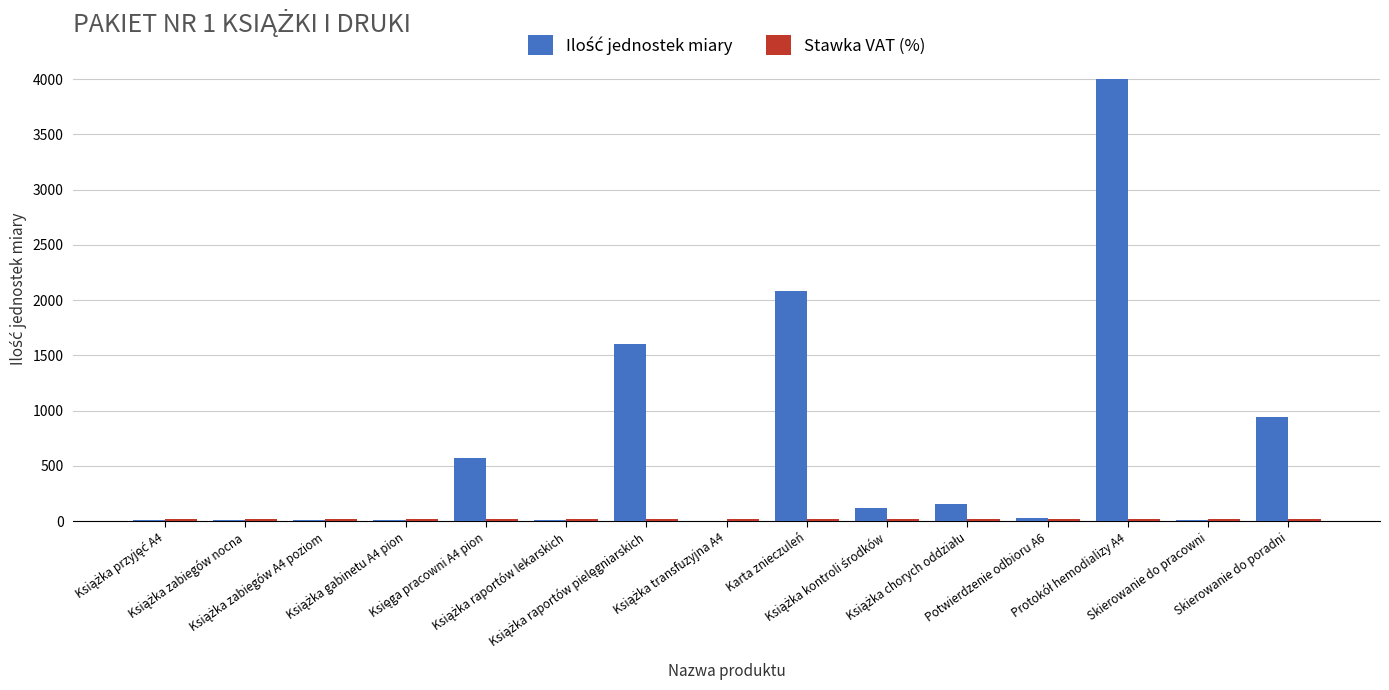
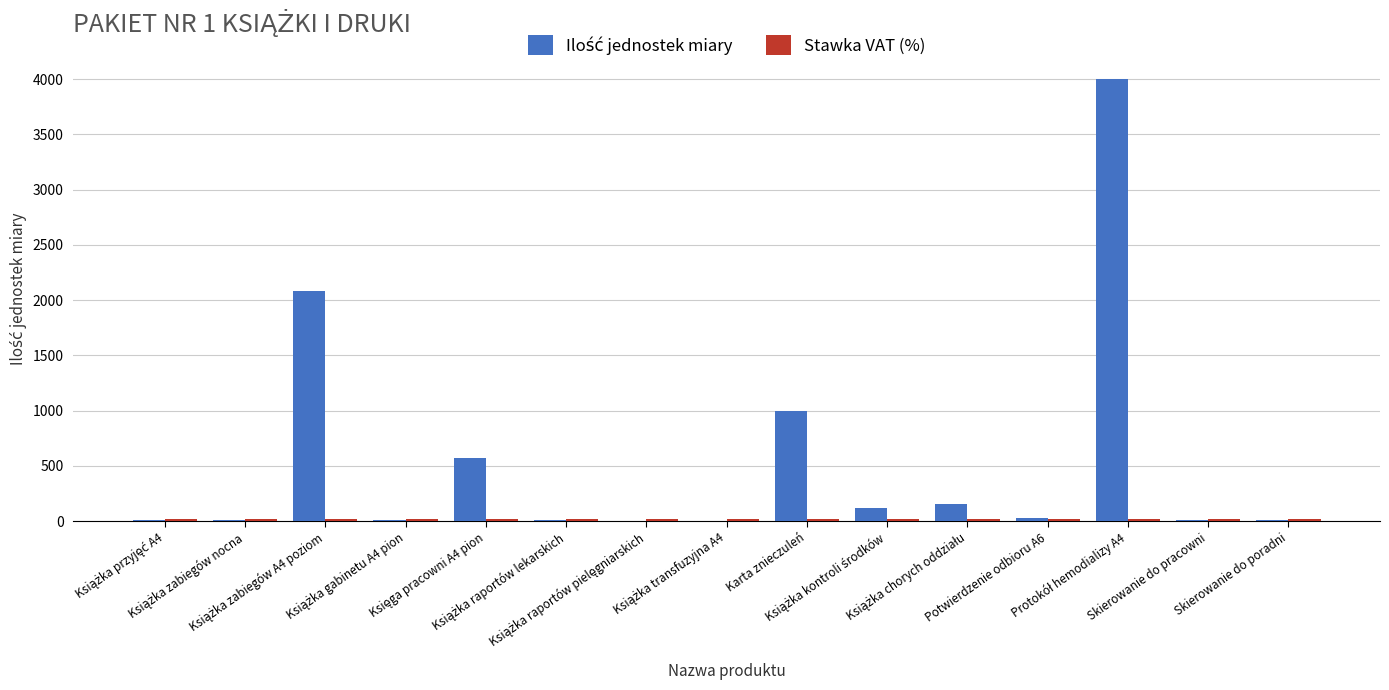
  {
    "Ilość jednostek miary": {
-     "Książka zabiegów A4 poziom": 10,
+     "Książka zabiegów A4 poziom": 2080,
      "Księga pracowni A4 pion": 570,
-     "Książka raportów pielęgniarskich": 1610,
-     "Karta znieczuleń": 2080,
+     "Książka raportów pielęgniarskich": 0,
+     "Karta znieczuleń": 1000,
      "Książka kontroli środków": 120,
      "Książka chorych oddziału": 160,
      "Potwierdzenie odbioru A6": 20,
      "Protokół hemodializy A4": 4000,
-     "Skierowanie do poradni": 940
+     "Skierowanie do poradni": 10
    },
    "Stawka VAT (%)": {
      "Książka przyjęć A4": 20,
      "Książka zabiegów nocna": 20,
      "Książka zabiegów A4 poziom": 20,
      "Książka gabinetu A4 pion": 20,
      "Księga pracowni A4 pion": 20,
      "Książka raportów lekarskich": 20,
      "Książka raportów pielęgniarskich": 20,
      "Książka transfuzyjna A4": 20,
      "Karta znieczuleń": 20,
      "Książka kontroli środków": 20,
      "Książka chorych oddziału": 20,
      "Potwierdzenie odbioru A6": 20,
      "Protokół hemodializy A4": 20,
      "Skierowanie do pracowni": 20,
      "Skierowanie do poradni": 20
    }
  }
